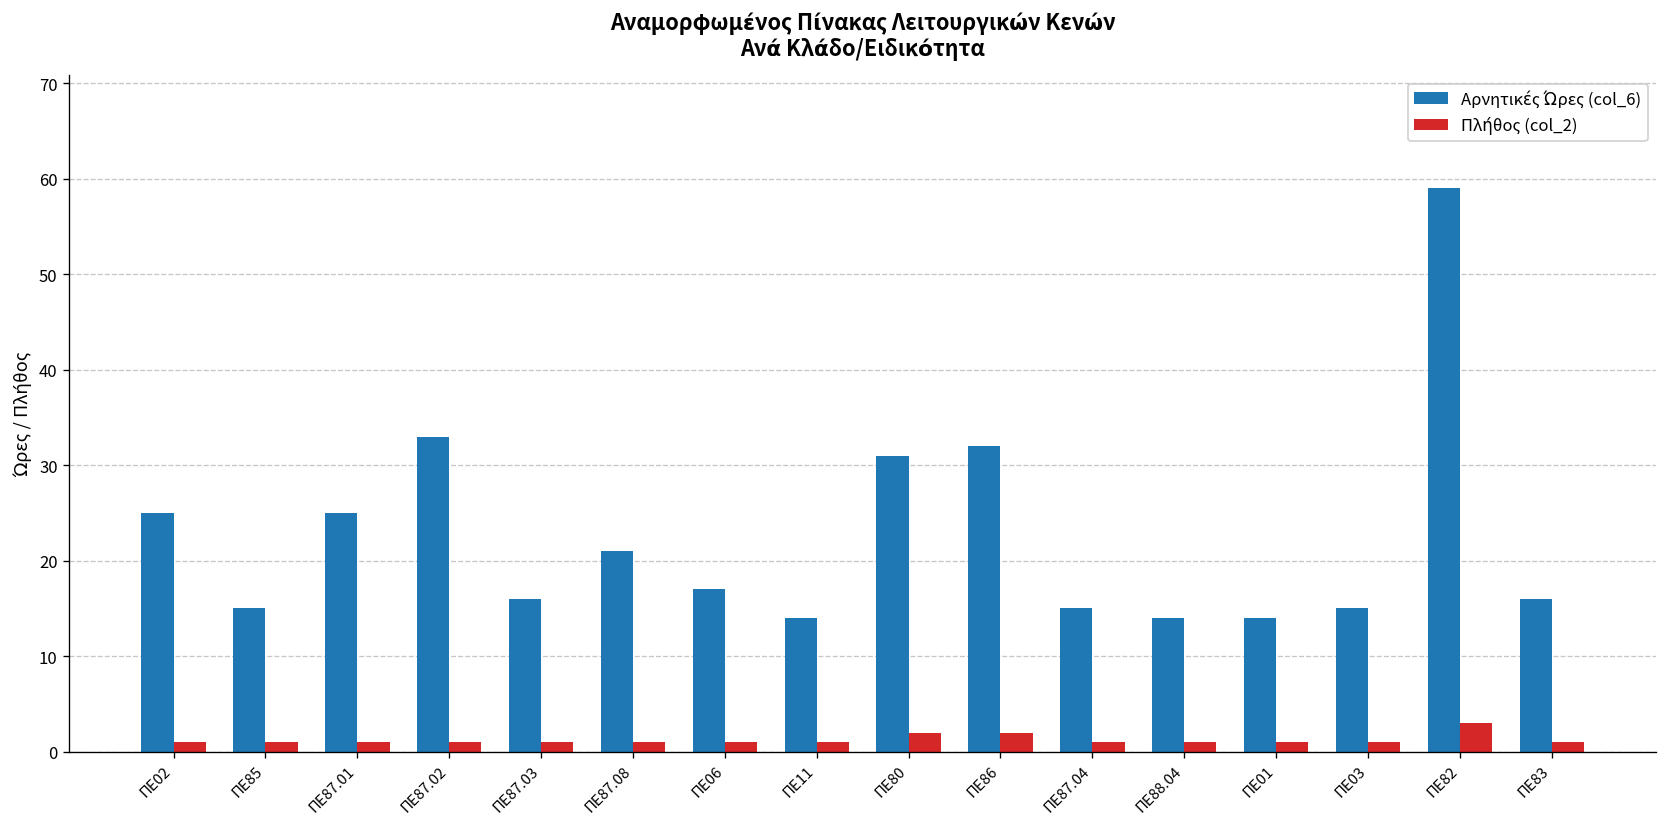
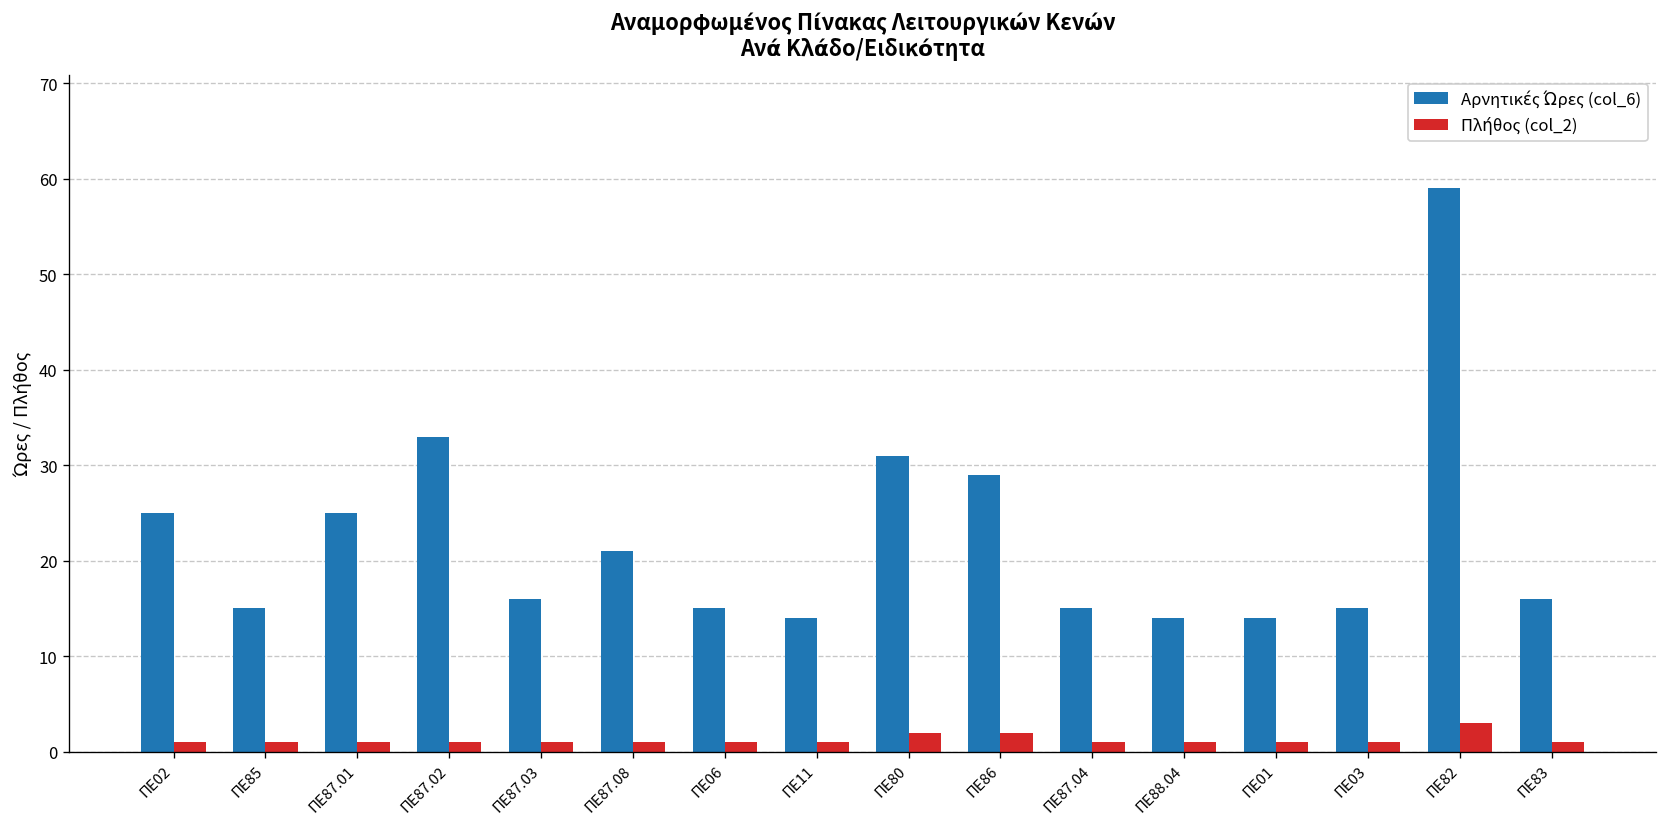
  {
    "Αρνητικές Ώρες (col_6)": {
      "ΠΕ02": 25,
      "ΠΕ85": 15,
      "ΠΕ87.01": 25,
      "ΠΕ87.02": 33,
      "ΠΕ87.03": 16,
      "ΠΕ87.08": 21,
-     "ΠΕ06": 17,
+     "ΠΕ06": 15,
      "ΠΕ11": 14,
      "ΠΕ80": 31,
-     "ΠΕ86": 32,
+     "ΠΕ86": 29,
      "ΠΕ87.04": 15,
      "ΠΕ88.04": 14,
      "ΠΕ01": 14,
      "ΠΕ03": 15,
      "ΠΕ82": 59,
      "ΠΕ83": 16
    },
    "Πλήθος (col_2)": {
      "ΠΕ02": 1,
      "ΠΕ85": 1,
      "ΠΕ87.01": 1,
      "ΠΕ87.02": 1,
      "ΠΕ87.03": 1,
      "ΠΕ87.08": 1,
      "ΠΕ06": 1,
      "ΠΕ11": 1,
      "ΠΕ80": 2,
      "ΠΕ86": 2,
      "ΠΕ87.04": 1,
      "ΠΕ88.04": 1,
      "ΠΕ01": 1,
      "ΠΕ03": 1,
      "ΠΕ82": 3,
      "ΠΕ83": 1
    }
  }
